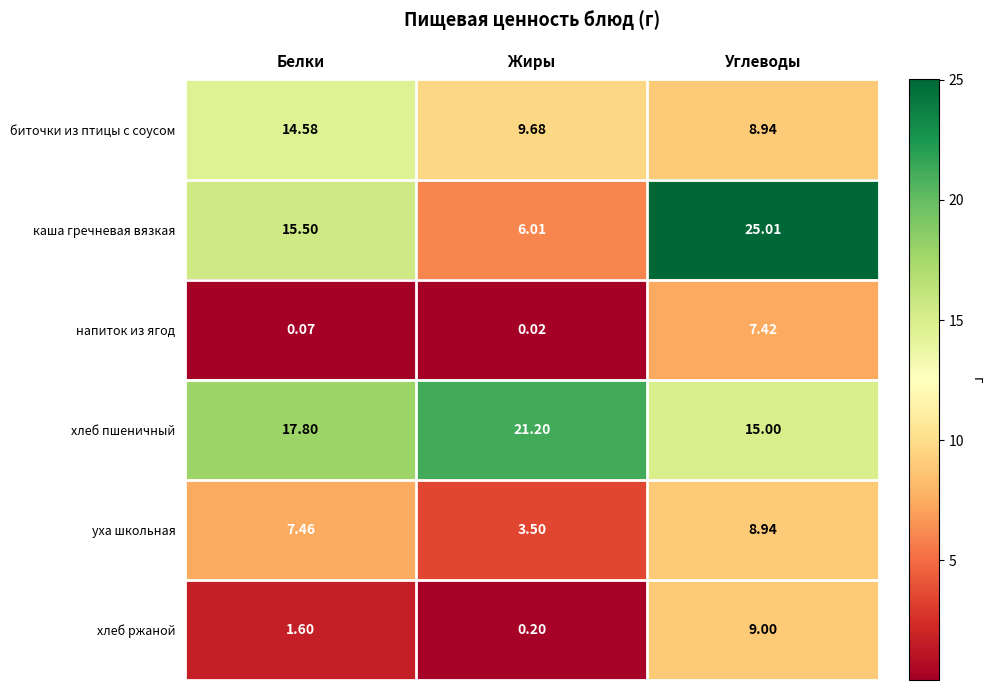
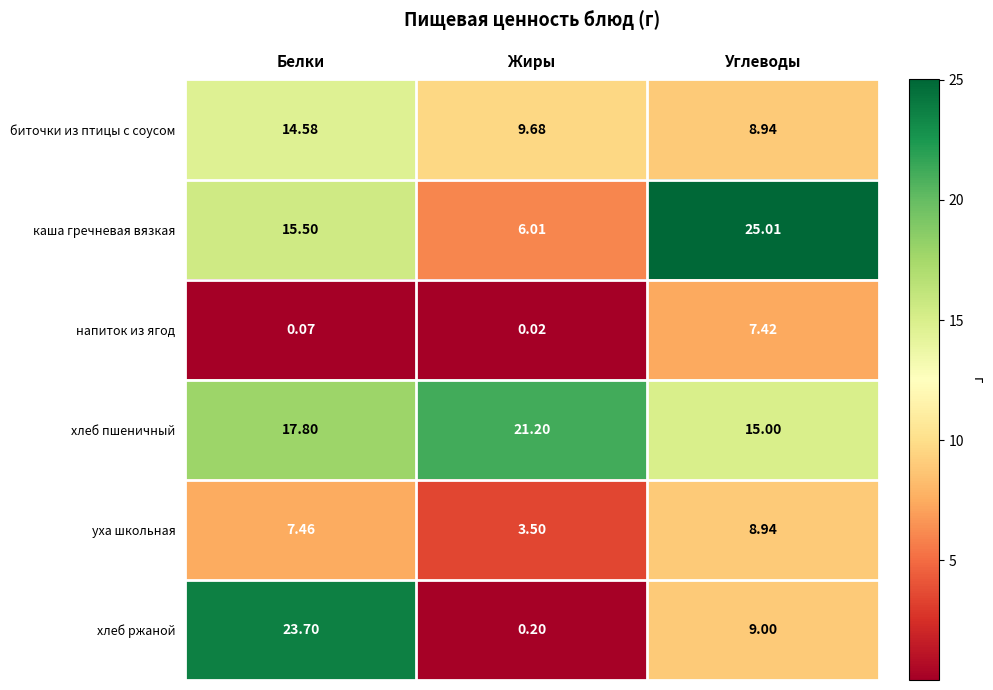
  {
    "биточки из птицы с соусом": {
      "Белки": 14.58,
      "Жиры": 9.68,
      "Углеводы": 8.94
    },
    "каша гречневая вязкая": {
      "Белки": 15.50,
      "Жиры": 6.01,
      "Углеводы": 25.01
    },
    "напиток из ягод": {
      "Белки": 0.07,
      "Жиры": 0.02,
      "Углеводы": 7.42
    },
    "хлеб пшеничный": {
      "Белки": 17.80,
      "Жиры": 21.20,
      "Углеводы": 15.00
    },
    "уха школьная": {
      "Белки": 7.46,
      "Жиры": 3.50,
      "Углеводы": 8.94
    },
    "хлеб ржаной": {
-     "Белки": 1.60,
+     "Белки": 23.70,
      "Жиры": 0.20,
      "Углеводы": 9.00
    }
  }
